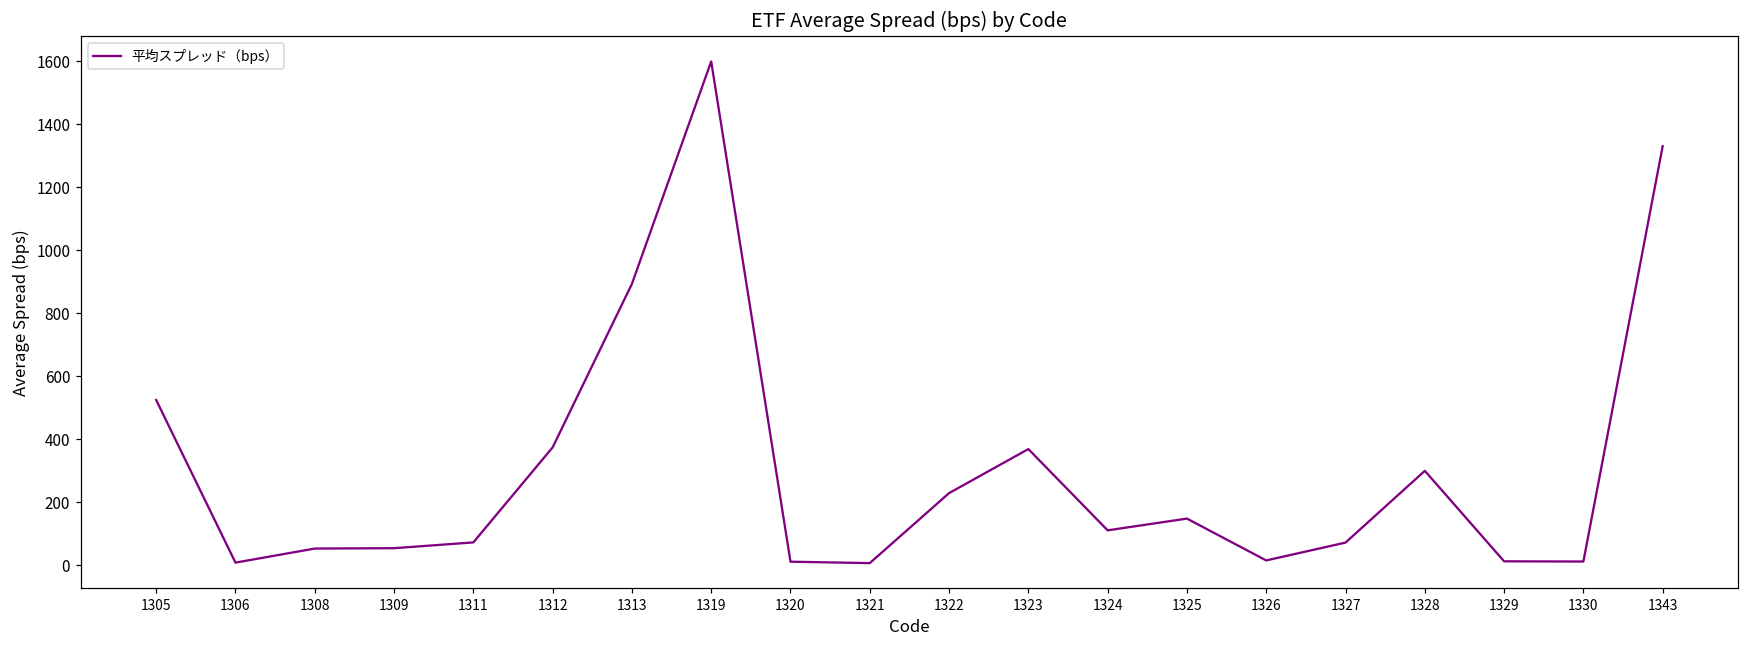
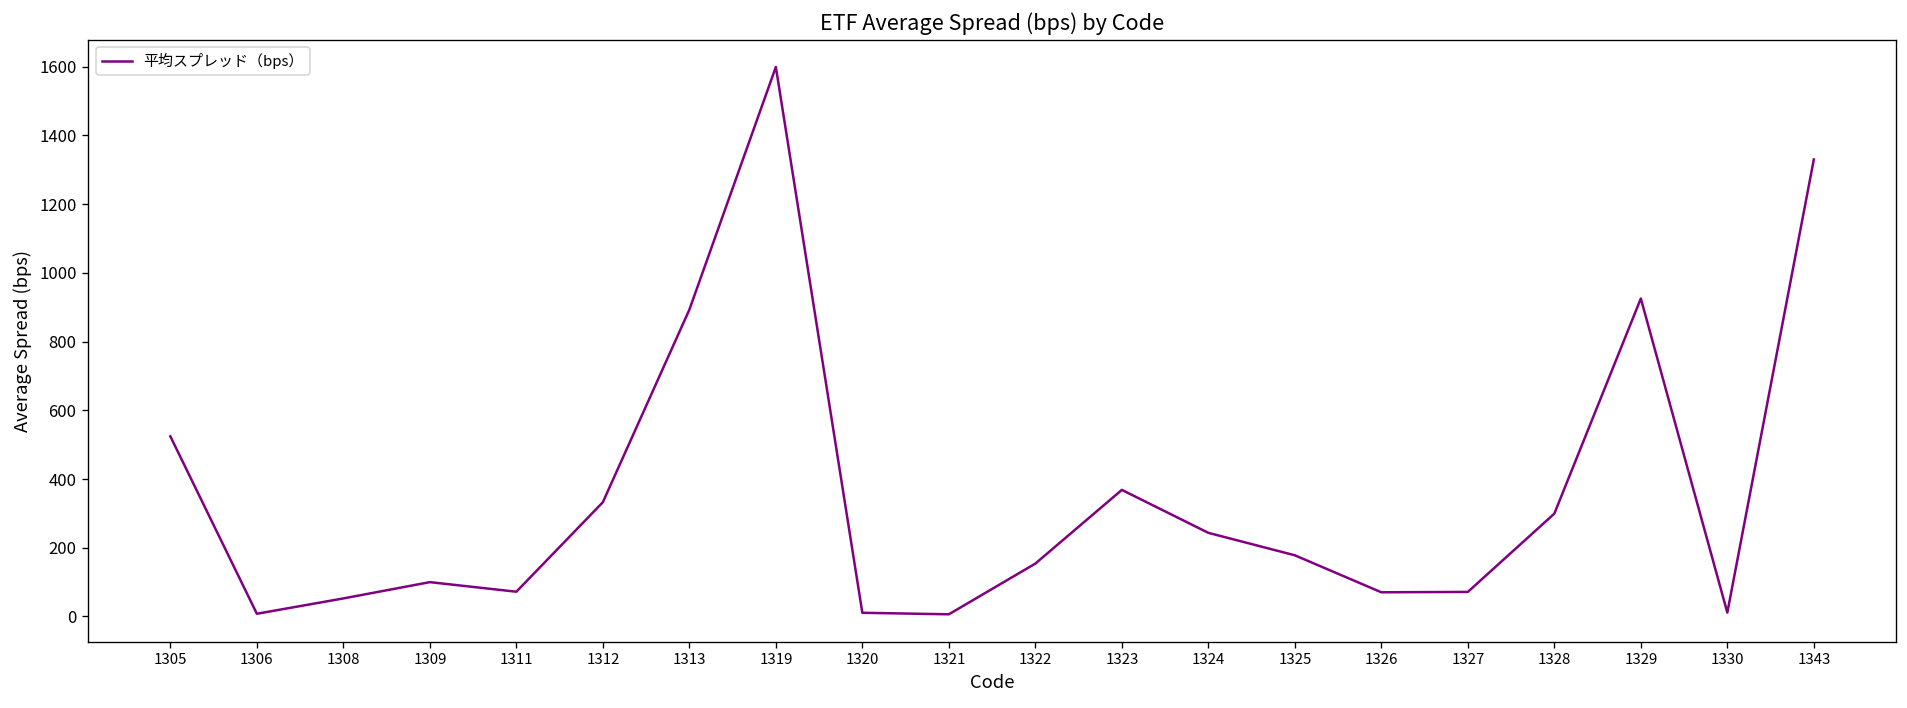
  {
    "1305": 520,
    "1306": 10,
    "1308": 50,
-   "1309": 50,
+   "1309": 100,
    "1311": 70,
-   "1312": 370,
+   "1312": 330,
    "1313": 890,
    "1319": 1600,
    "1320": 10,
    "1321": 10,
-   "1322": 230,
+   "1322": 150,
    "1323": 370,
-   "1324": 110,
-   "1325": 150,
-   "1326": 10,
+   "1324": 240,
+   "1325": 180,
+   "1326": 70,
    "1327": 70,
    "1328": 300,
-   "1329": 10,
+   "1329": 930,
    "1330": 10,
    "1343": 1330
  }
